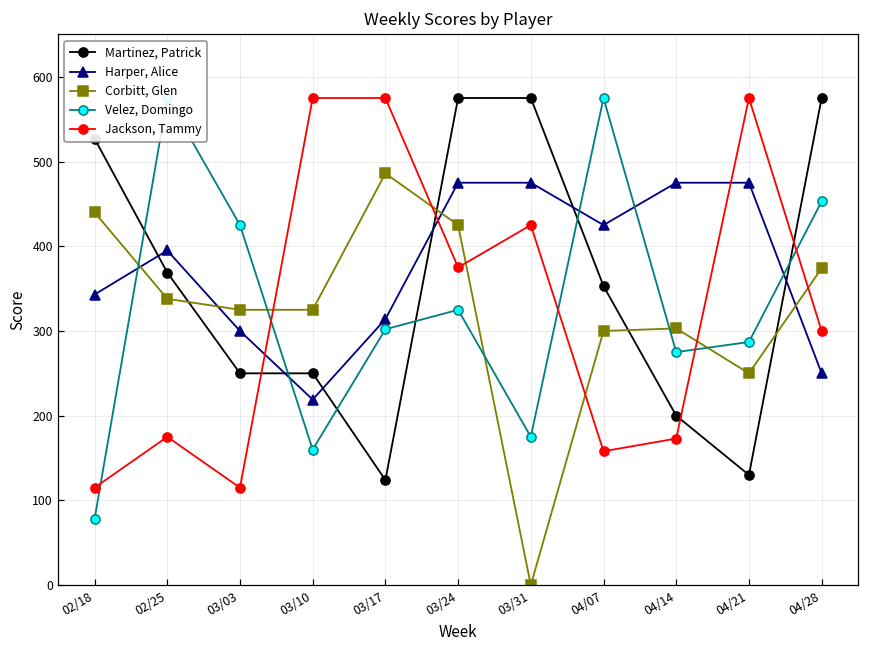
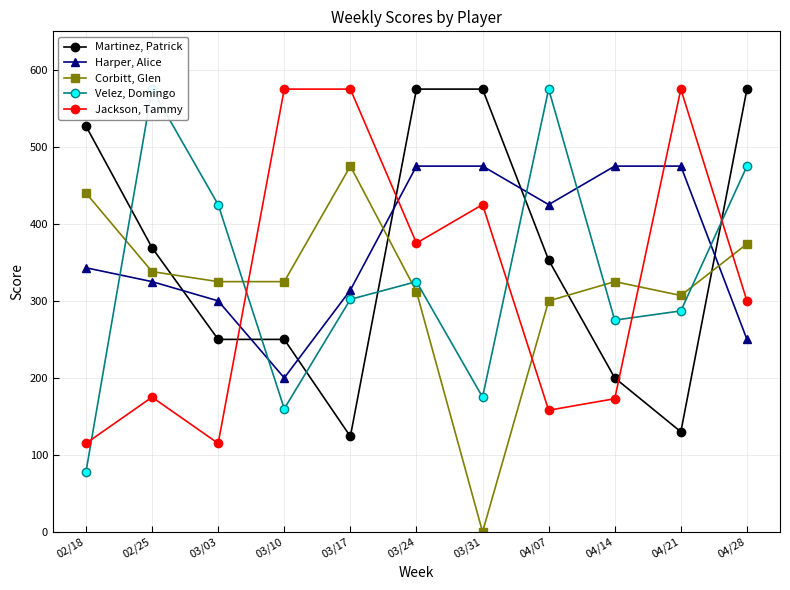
  {
    "Martinez, Patrick": {
      "02/18": 530,
      "02/25": 370,
      "03/03": 250,
      "03/10": 250,
      "03/17": 120,
      "03/24": 580,
      "03/31": 580,
      "04/07": 350,
      "04/14": 200,
      "04/21": 130,
      "04/28": 580
    },
    "Harper, Alice": {
      "02/18": 340,
-     "02/25": 400,
+     "02/25": 330,
      "03/03": 300,
-     "03/10": 220,
+     "03/10": 200,
      "03/17": 310,
      "03/24": 480,
      "03/31": 480,
      "04/07": 430,
      "04/14": 480,
      "04/21": 480,
      "04/28": 250
    },
    "Corbitt, Glen": {
      "02/18": 440,
      "02/25": 340,
      "03/03": 330,
      "03/10": 330,
-     "03/17": 490,
-     "03/24": 430,
+     "03/17": 480,
+     "03/24": 310,
      "03/31": 0,
      "04/07": 300,
-     "04/14": 300,
-     "04/21": 250,
+     "04/14": 330,
+     "04/21": 310,
      "04/28": 370
    },
    "Velez, Domingo": {
      "02/18": 80,
      "03/03": 430,
      "03/10": 160,
      "03/17": 300,
      "03/24": 330,
      "03/31": 180,
      "04/07": 580,
      "04/14": 280,
      "04/21": 290,
-     "04/28": 450
+     "04/28": 480
    },
    "Jackson, Tammy": {
      "02/18": 120,
      "02/25": 180,
      "03/03": 120,
      "03/10": 580,
      "03/17": 580,
      "03/24": 380,
      "03/31": 430,
      "04/07": 160,
      "04/14": 170,
      "04/21": 580,
      "04/28": 300
    }
  }
